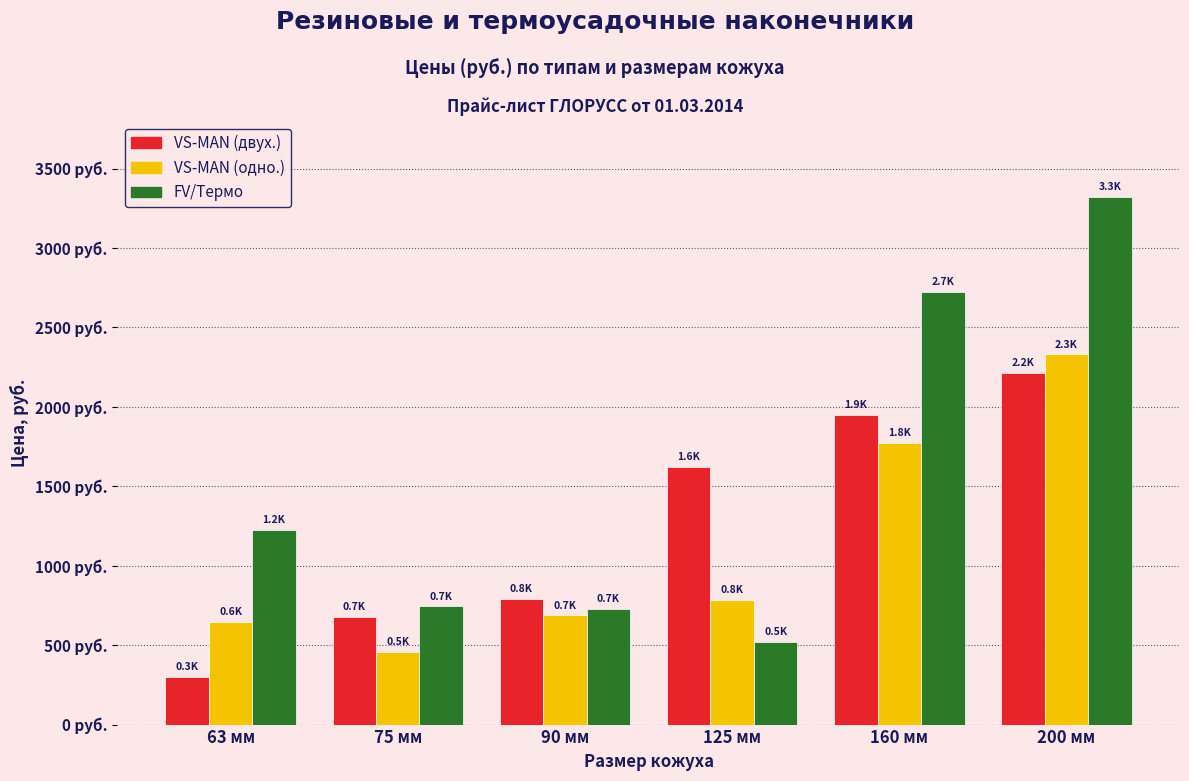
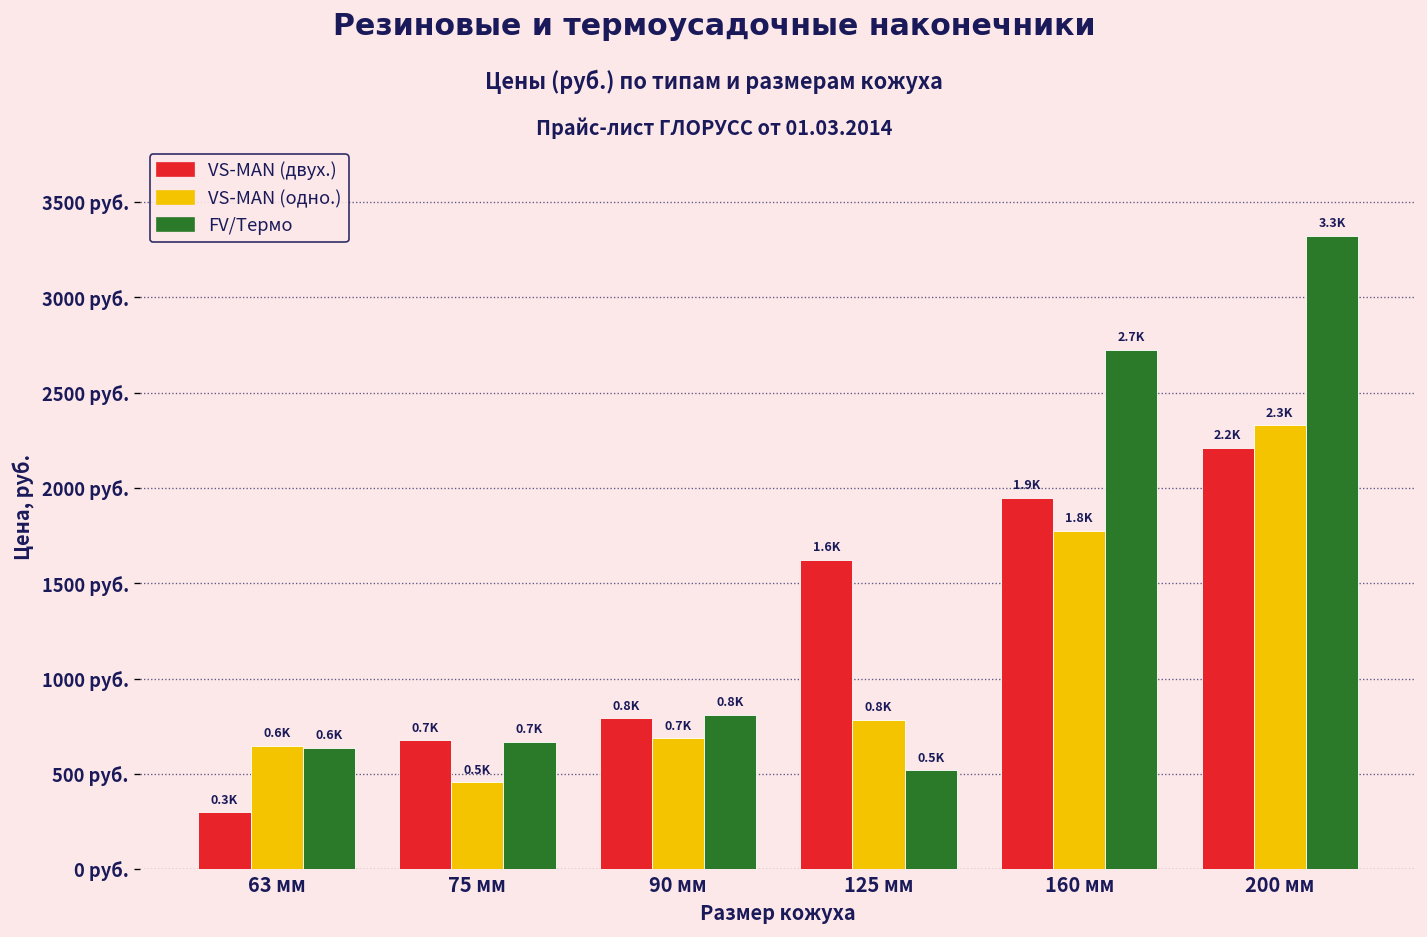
  {
    "VS-MAN (двух.)": {
      "63 мм": "0.3K",
      "75 мм": "0.7K",
      "90 мм": "0.8K",
      "125 мм": "1.6K",
      "160 мм": "1.9K",
      "200 мм": "2.2K"
    },
    "VS-MAN (одно.)": {
      "63 мм": "0.6K",
      "75 мм": "0.5K",
      "90 мм": "0.7K",
      "125 мм": "0.8K",
      "160 мм": "1.8K",
      "200 мм": "2.3K"
    },
    "FV/Термо": {
-     "63 мм": "1.2K",
-     "75 мм": "740 руб.",
-     "90 мм": "0.7K",
+     "63 мм": "0.6K",
+     "75 мм": "670 руб.",
+     "90 мм": "0.8K",
      "125 мм": "0.5K",
      "160 мм": "2.7K",
      "200 мм": "3.3K"
    }
  }
